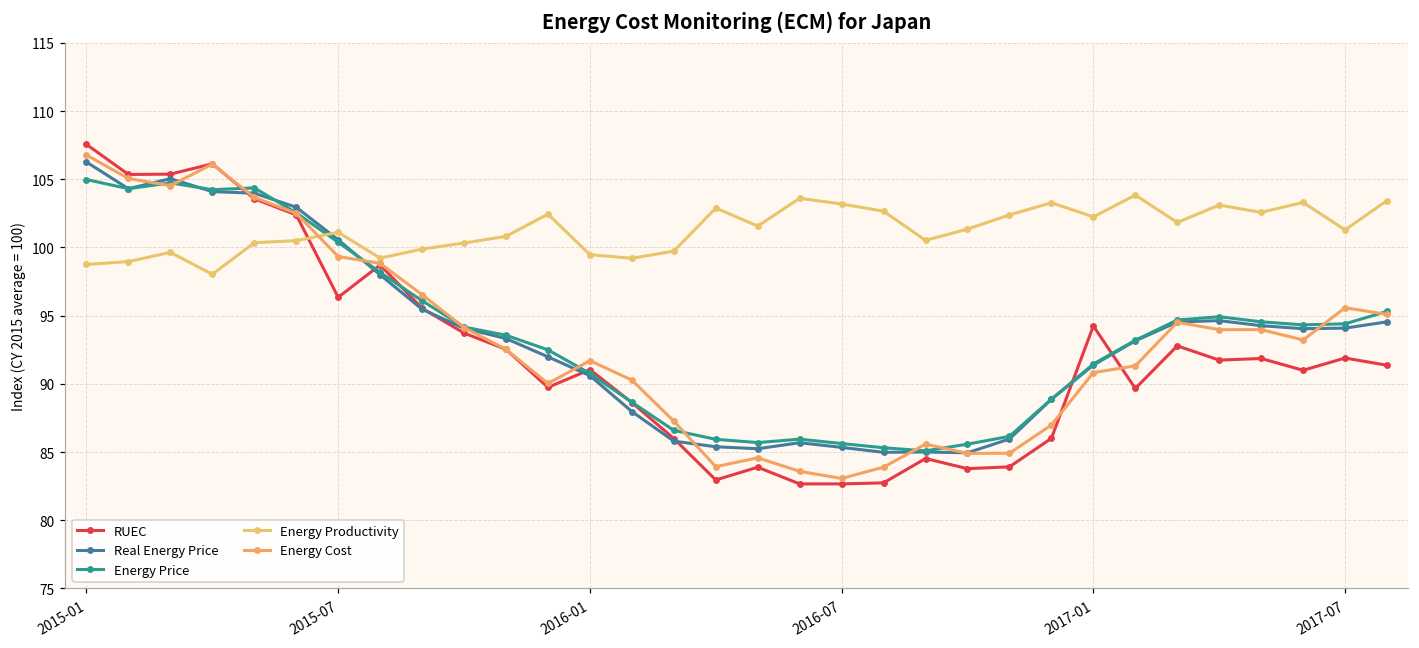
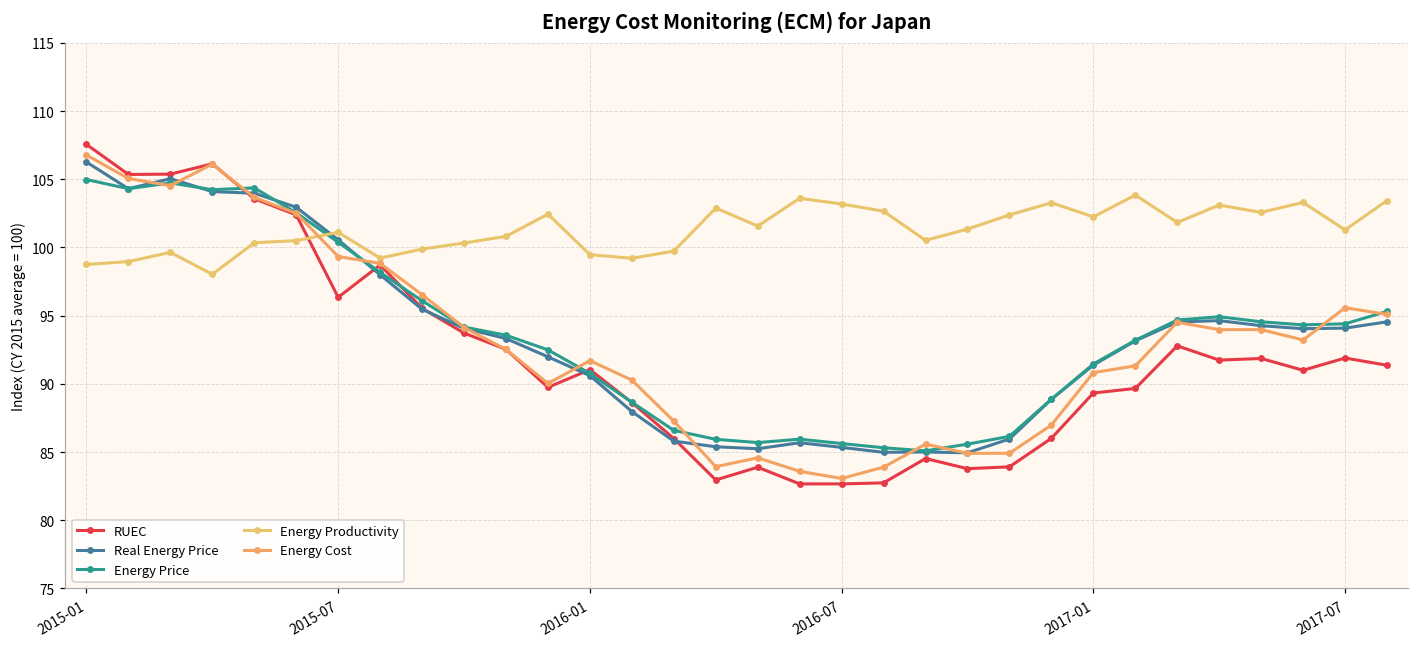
  {
    "RUEC": {
      "2015-01": 107.6,
      "2015-07": 96.3,
      "2016-01": 91.0,
      "2016-07": 82.7,
-     "2017-01": 94.2,
+     "2017-01": 89.3,
      "2017-07": 91.9
    }
  }
